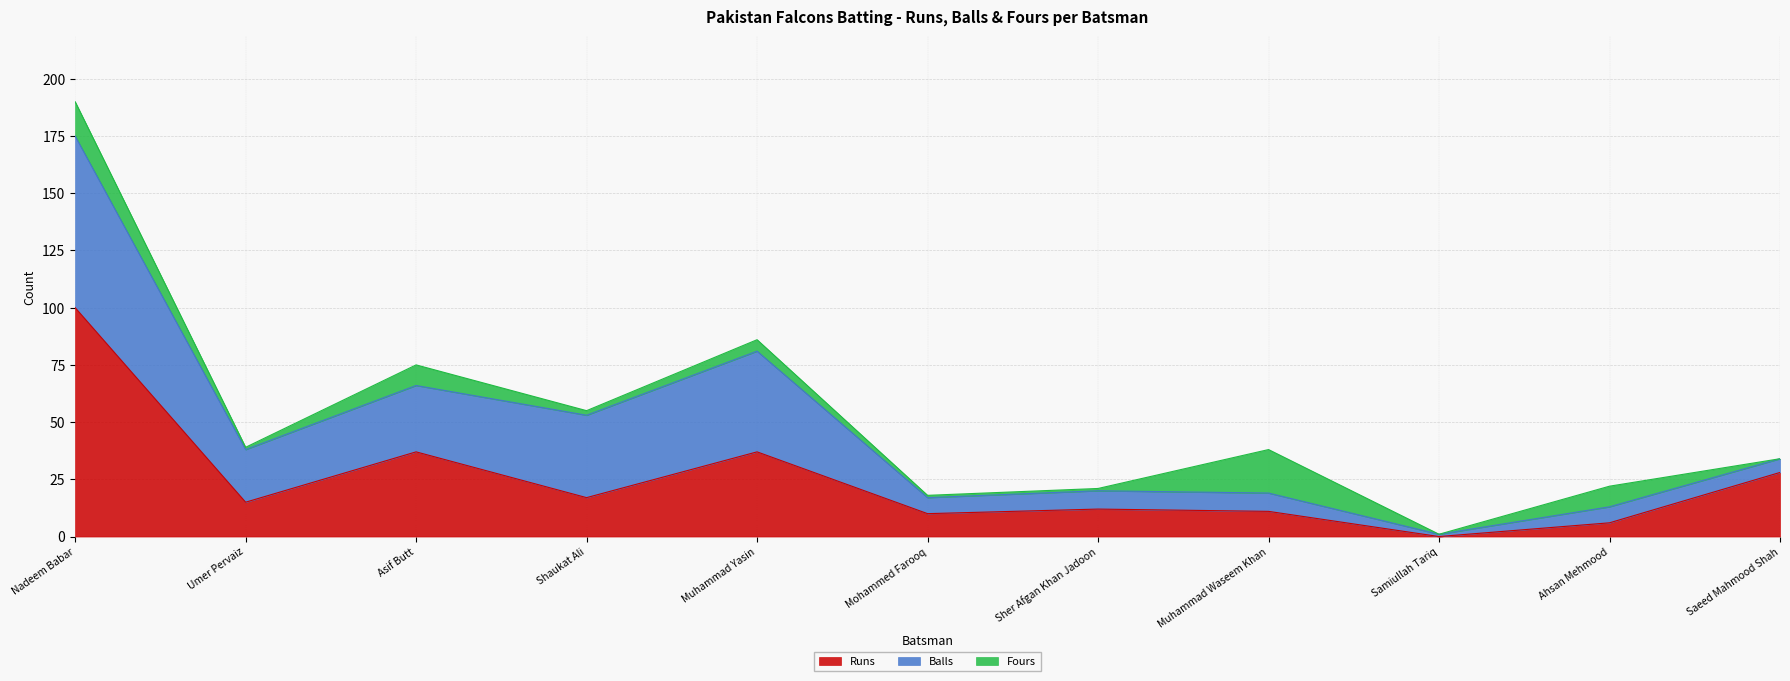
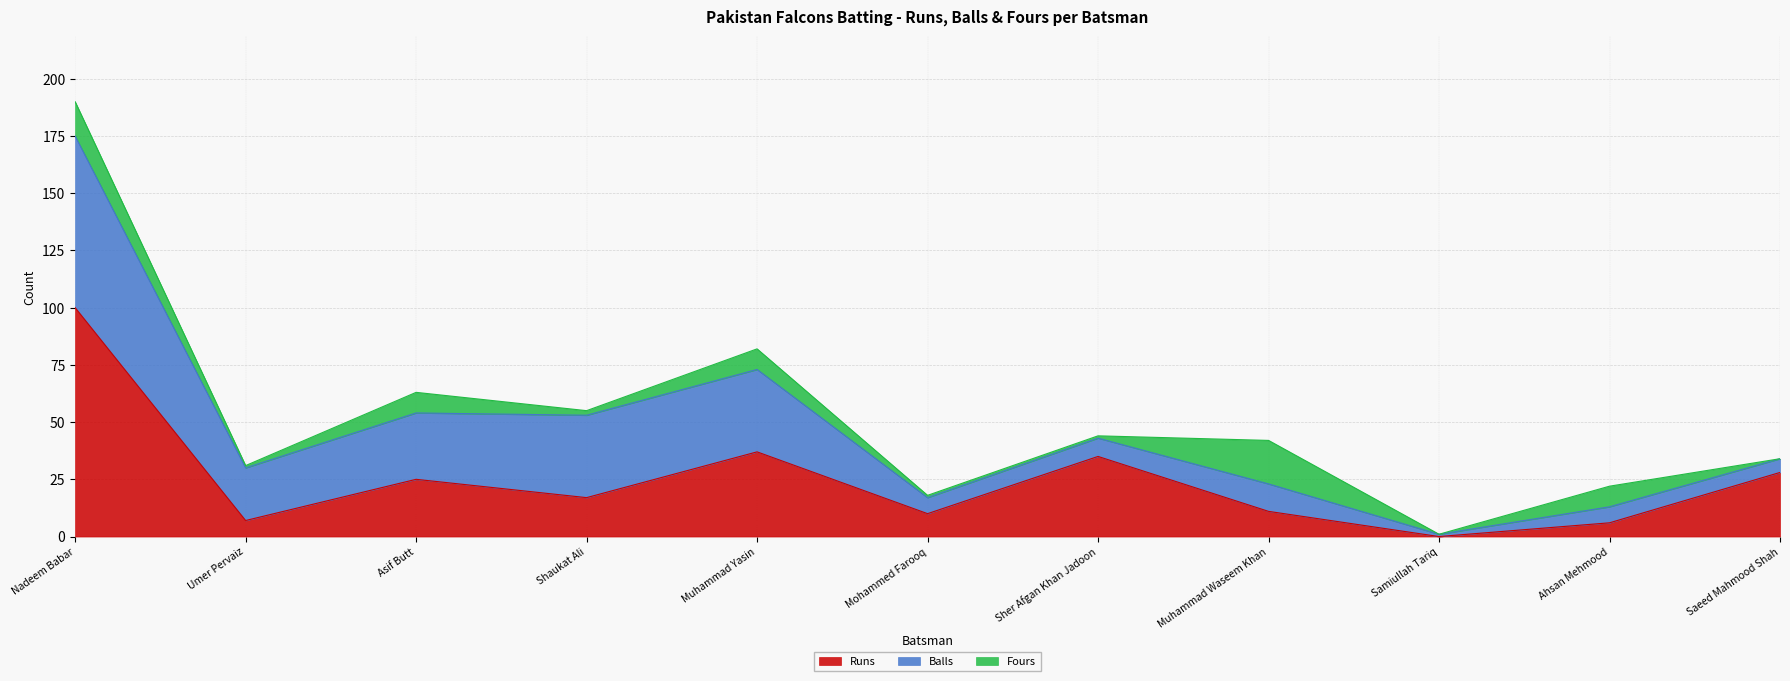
  {
    "Runs": {
      "Nadeem Babar": 100,
-     "Umer Pervaiz": 15,
-     "Asif Butt": 37,
+     "Umer Pervaiz": 7,
+     "Asif Butt": 25,
      "Shaukat Ali": 17,
      "Muhammad Yasin": 37,
      "Mohammed Farooq": 10,
-     "Sher Afgan Khan Jadoon": 12,
+     "Sher Afgan Khan Jadoon": 35,
      "Muhammad Waseem Khan": 11,
      "Ahsan Mehmood": 6,
      "Saeed Mahmood Shah": 28
    },
    "Balls": {
      "Nadeem Babar": 75,
      "Asif Butt": 29,
      "Shaukat Ali": 36,
-     "Muhammad Yasin": 44,
-     "Muhammad Waseem Khan": 8,
+     "Muhammad Yasin": 36,
+     "Muhammad Waseem Khan": 12,
      "Ahsan Mehmood": 7
    },
    "Fours": {
      "Nadeem Babar": 15,
      "Asif Butt": 9,
      "Shaukat Ali": 2,
-     "Muhammad Yasin": 5,
+     "Muhammad Yasin": 9,
      "Muhammad Waseem Khan": 19,
      "Ahsan Mehmood": 9
    }
  }
